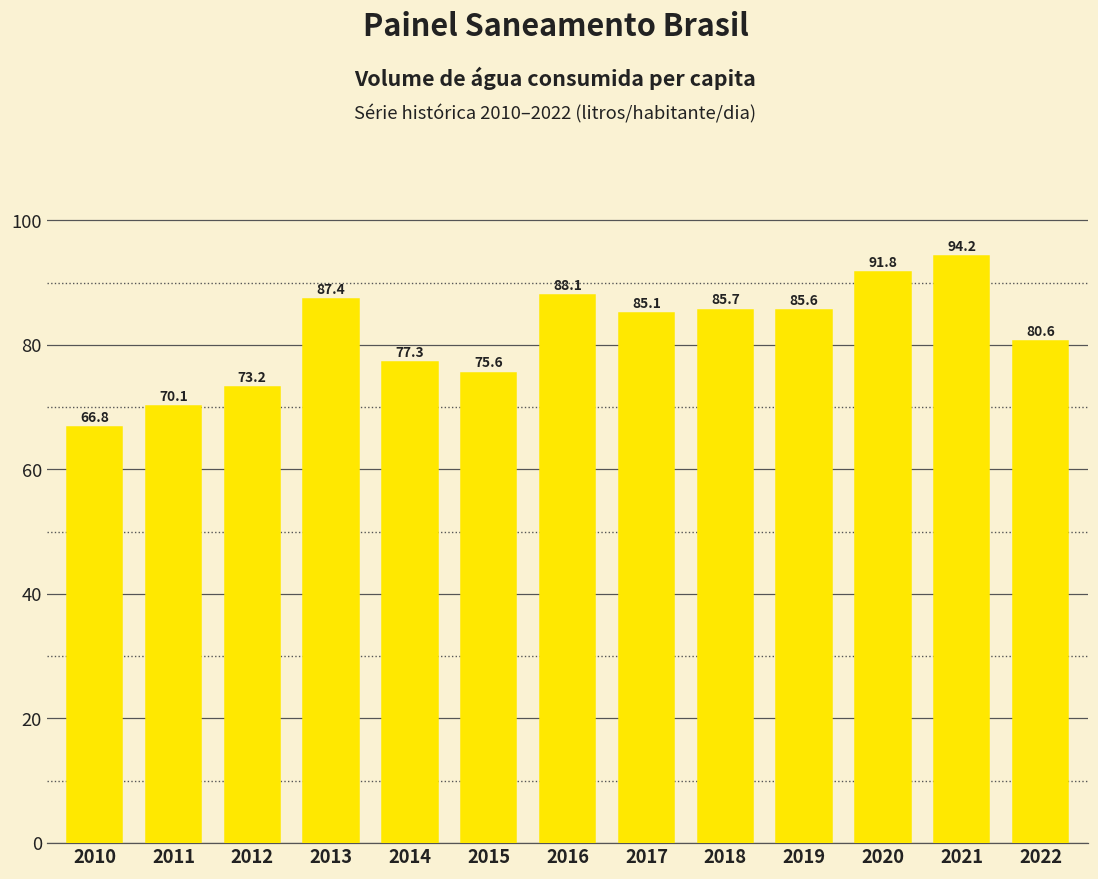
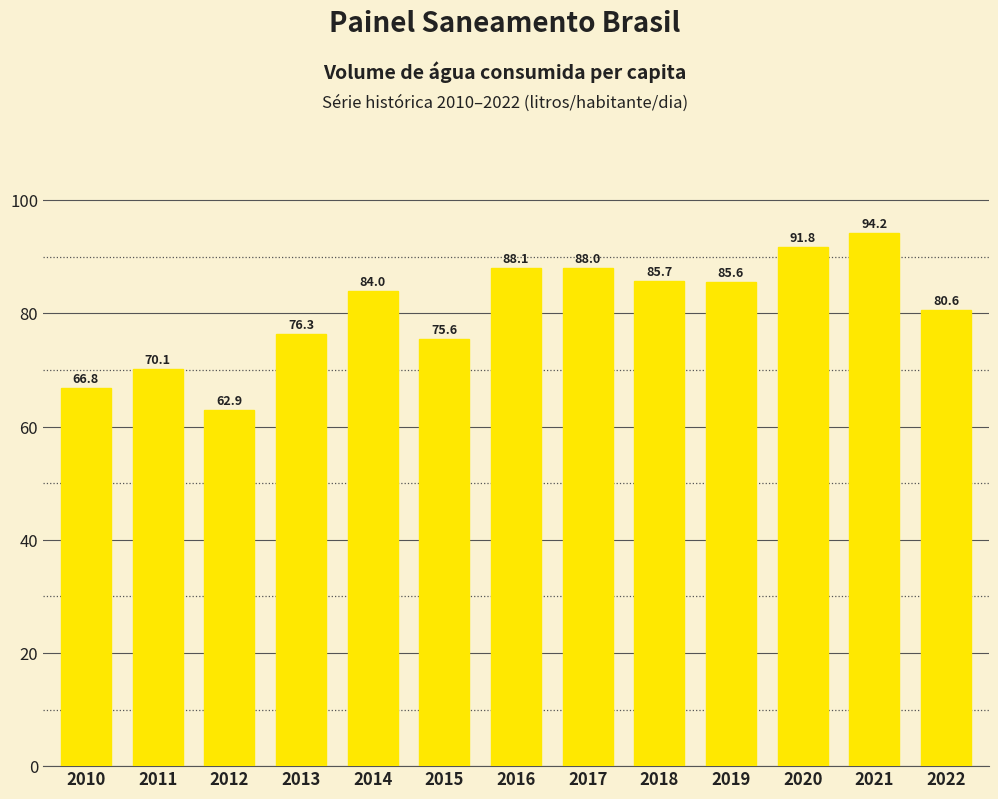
  {
    "2010": 66.8,
    "2011": 70.1,
-   "2012": 73.2,
-   "2013": 87.4,
-   "2014": 77.3,
+   "2012": 62.9,
+   "2013": 76.3,
+   "2014": 84.0,
    "2015": 75.6,
    "2016": 88.1,
-   "2017": 85.1,
+   "2017": 88.0,
    "2018": 85.7,
    "2019": 85.6,
    "2020": 91.8,
    "2021": 94.2,
    "2022": 80.6
  }
